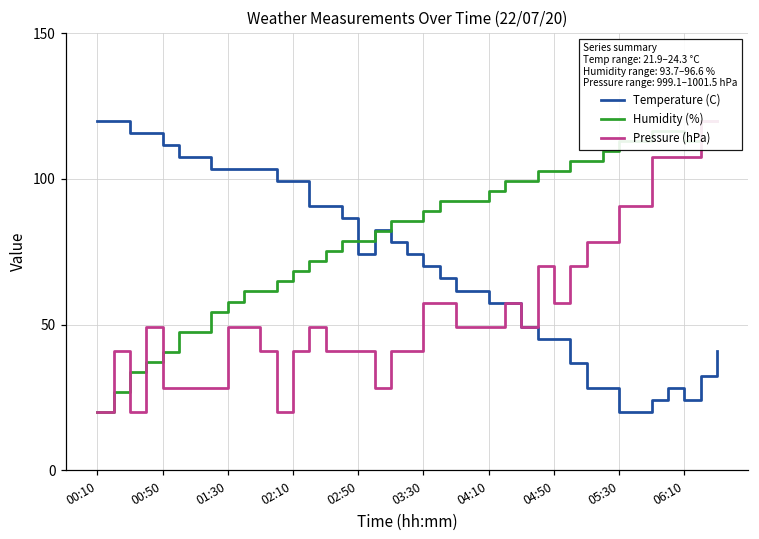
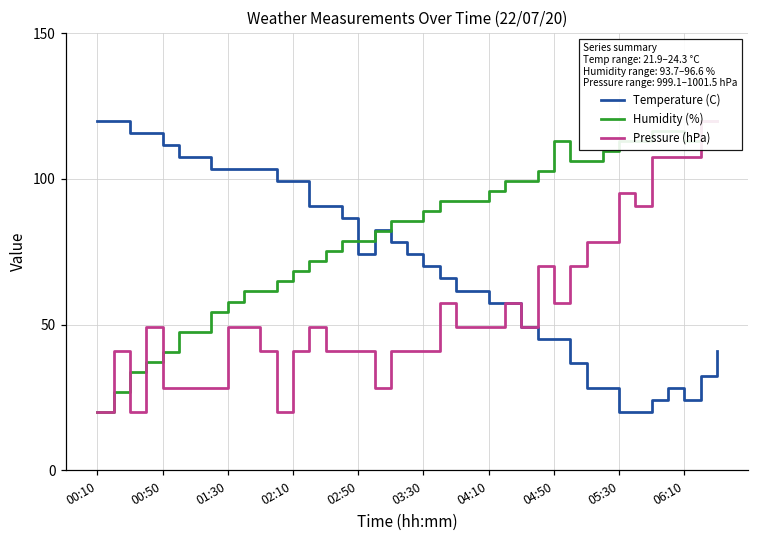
  {
    "Temperature (C)": {
      "00:10": 120,
      "00:50": 112,
      "01:30": 103,
      "02:10": 99,
      "02:50": 74,
      "03:30": 70,
      "04:10": 58,
      "04:50": 45,
      "05:30": 20,
      "06:10": 24
    },
    "Humidity (%)": {
      "00:50": 41,
      "01:30": 58,
      "02:10": 68,
      "02:50": 79,
      "03:30": 89,
      "04:10": 96,
-     "04:50": 103
+     "04:50": 113
    },
    "Pressure (hPa)": {
      "00:50": 28,
      "01:30": 49,
      "02:10": 41,
      "02:50": 41,
-     "03:30": 57,
+     "03:30": 41,
      "04:10": 49,
      "04:50": 57,
-     "05:30": 91,
+     "05:30": 95,
      "06:10": 108
    }
  }
